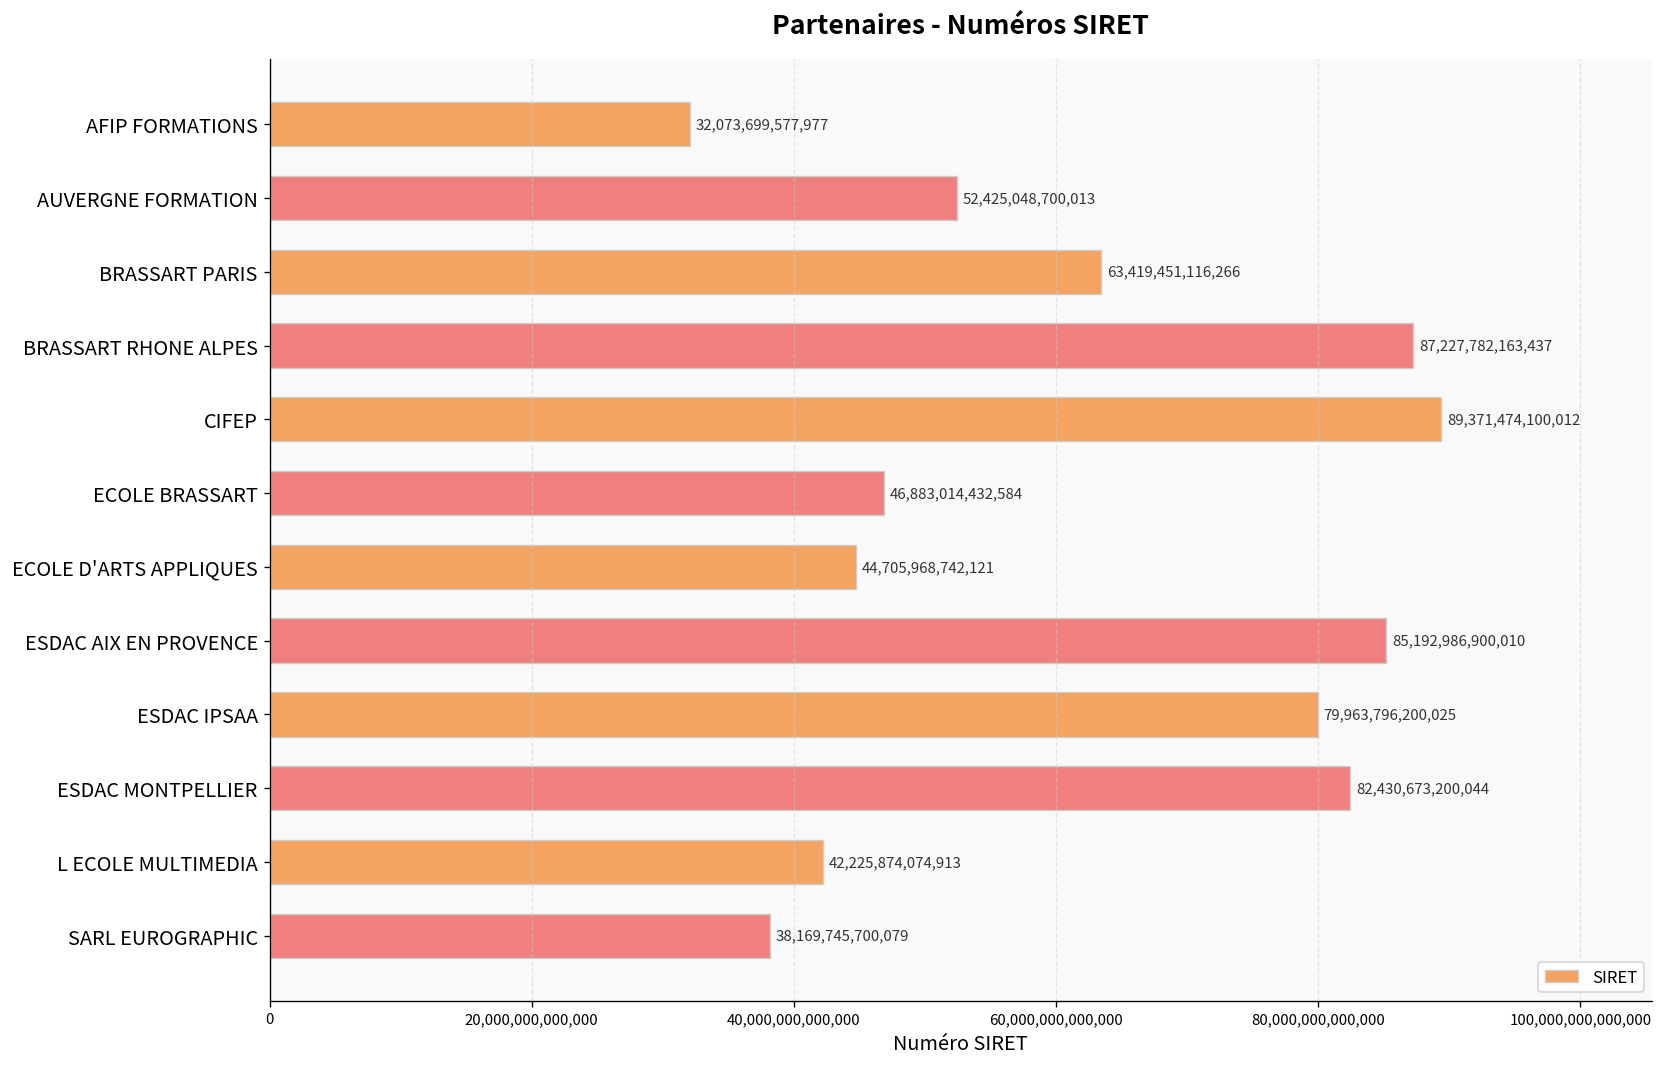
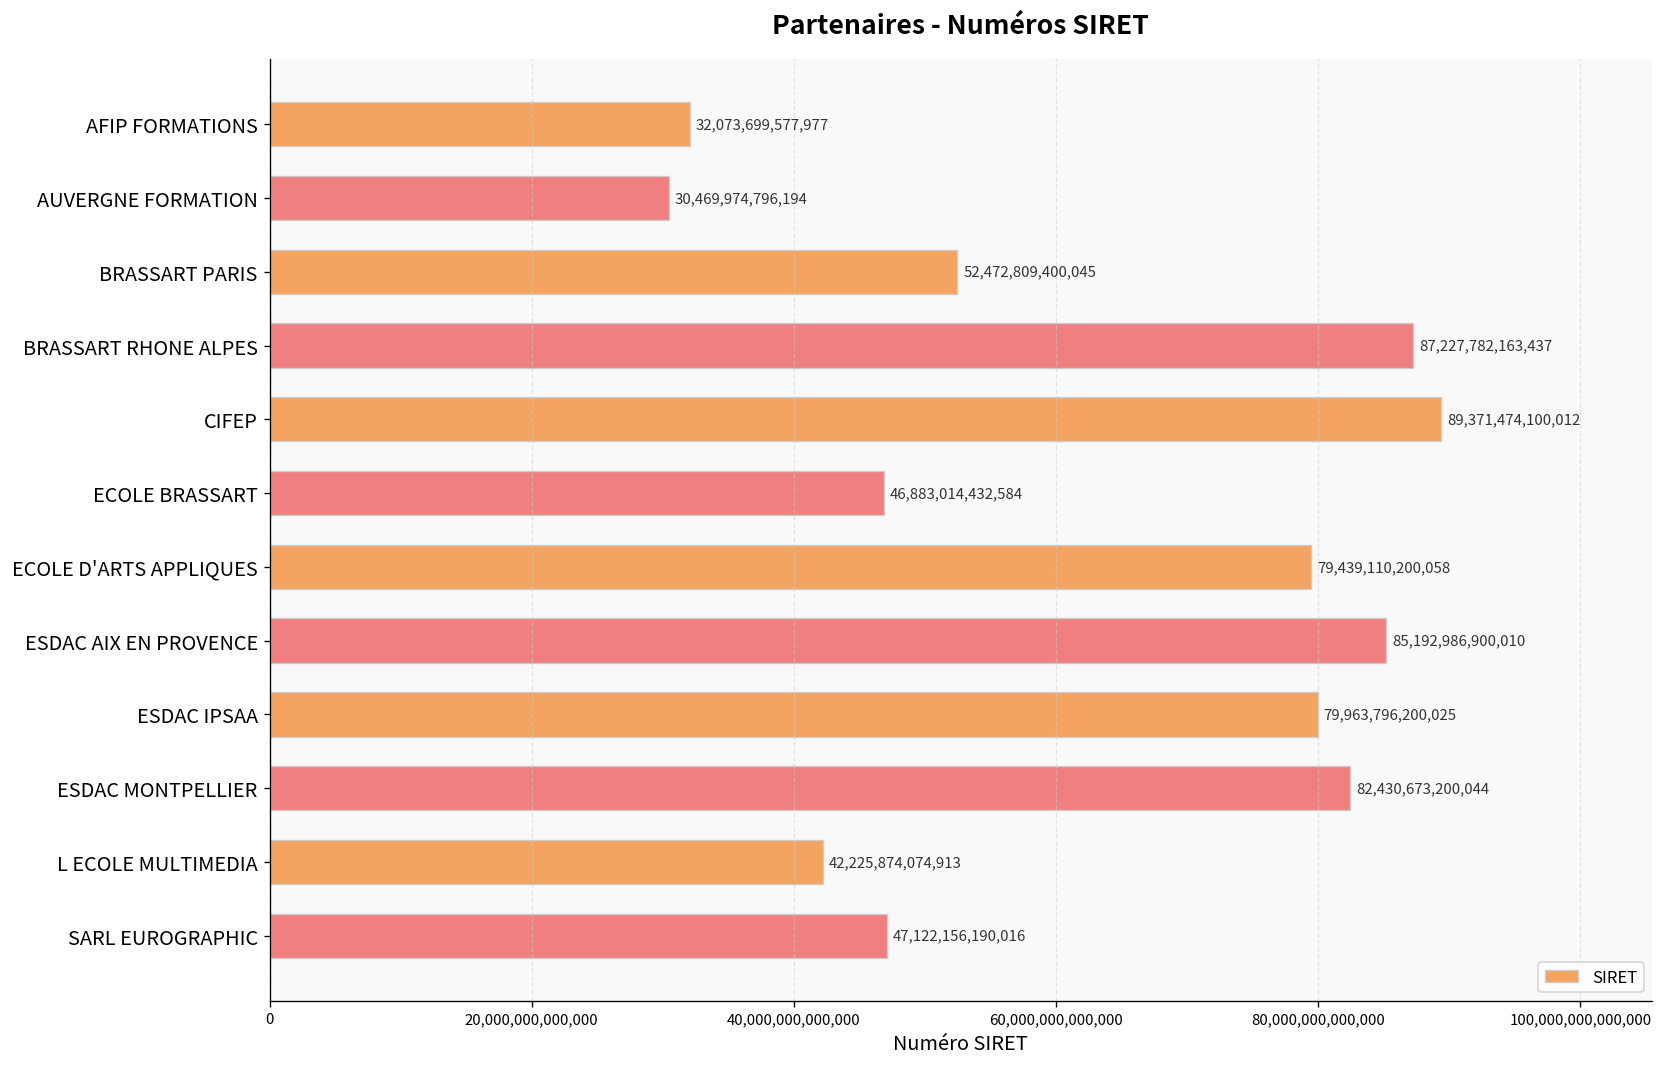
  {
    "AFIP FORMATIONS": "32,073,699,577,977",
-   "AUVERGNE FORMATION": "52,425,048,700,013",
-   "BRASSART PARIS": "63,419,451,116,266",
+   "AUVERGNE FORMATION": "30,469,974,796,194",
+   "BRASSART PARIS": "52,472,809,400,045",
    "BRASSART RHONE ALPES": "87,227,782,163,437",
    "CIFEP": "89,371,474,100,012",
    "ECOLE BRASSART": "46,883,014,432,584",
-   "ECOLE D'ARTS APPLIQUES": "44,705,968,742,121",
+   "ECOLE D'ARTS APPLIQUES": "79,439,110,200,058",
    "ESDAC AIX EN PROVENCE": "85,192,986,900,010",
    "ESDAC IPSAA": "79,963,796,200,025",
    "ESDAC MONTPELLIER": "82,430,673,200,044",
    "L ECOLE MULTIMEDIA": "42,225,874,074,913",
-   "SARL EUROGRAPHIC": "38,169,745,700,079"
+   "SARL EUROGRAPHIC": "47,122,156,190,016"
  }
